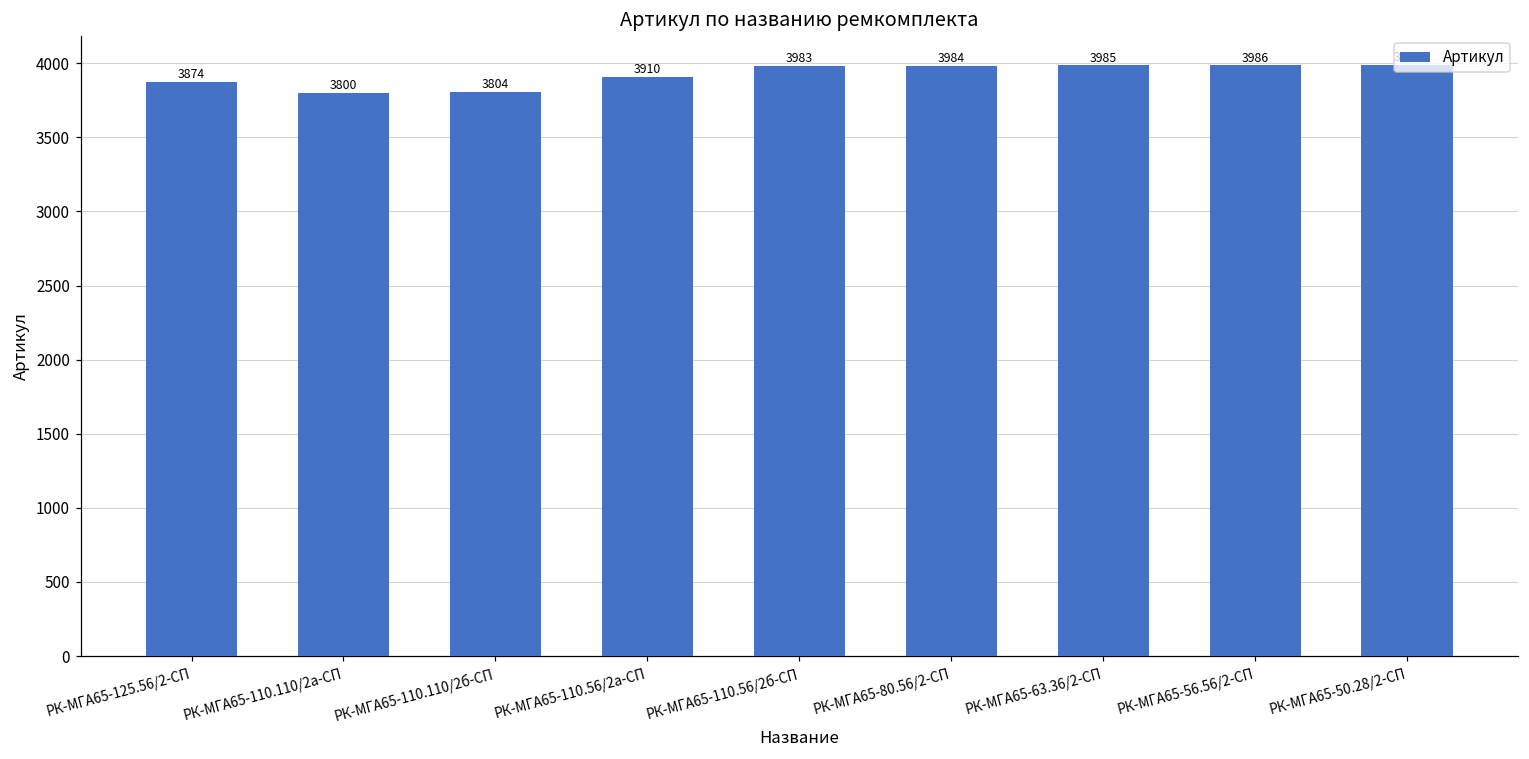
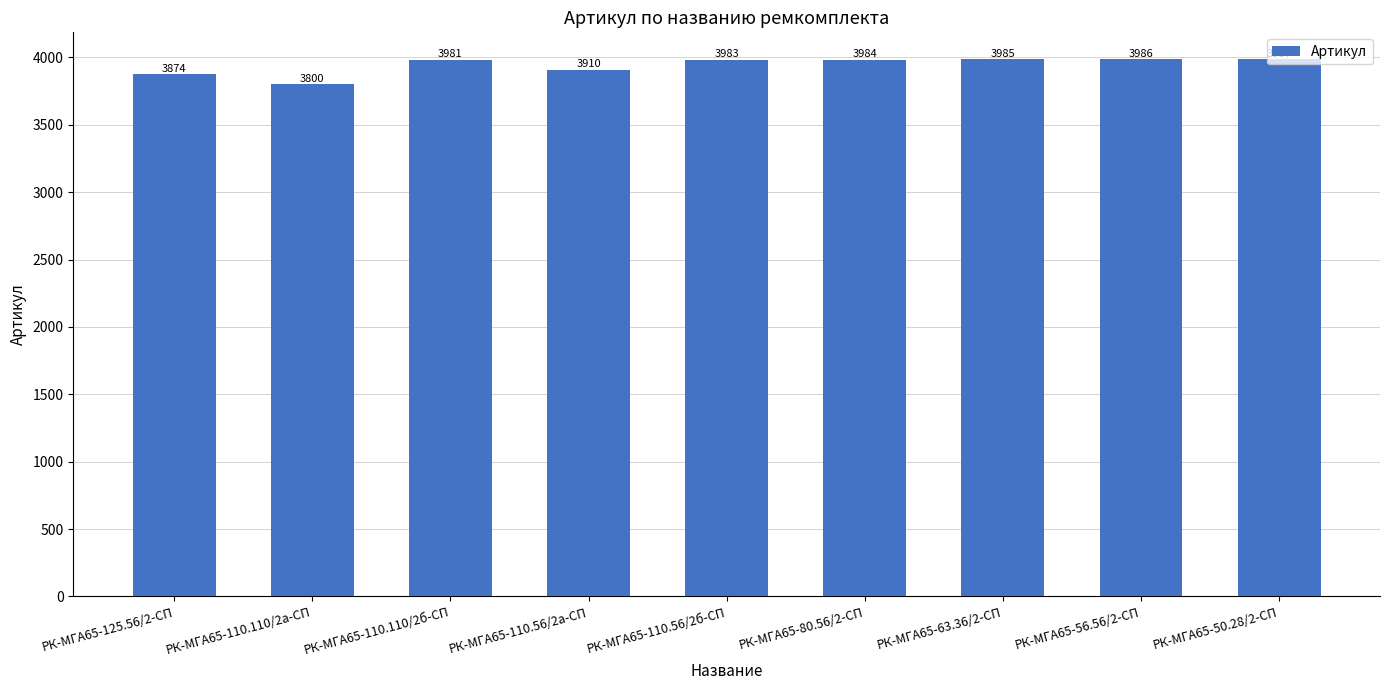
  {
    "РК-МГА65-125.56/2-СП": 3874,
    "РК-МГА65-110.110/2а-СП": 3800,
-   "РК-МГА65-110.110/2б-СП": 3804,
+   "РК-МГА65-110.110/2б-СП": 3981,
    "РК-МГА65-110.56/2а-СП": 3910,
    "РК-МГА65-110.56/2б-СП": 3983,
    "РК-МГА65-80.56/2-СП": 3984,
    "РК-МГА65-63.36/2-СП": 3985,
    "РК-МГА65-56.56/2-СП": 3986
  }
